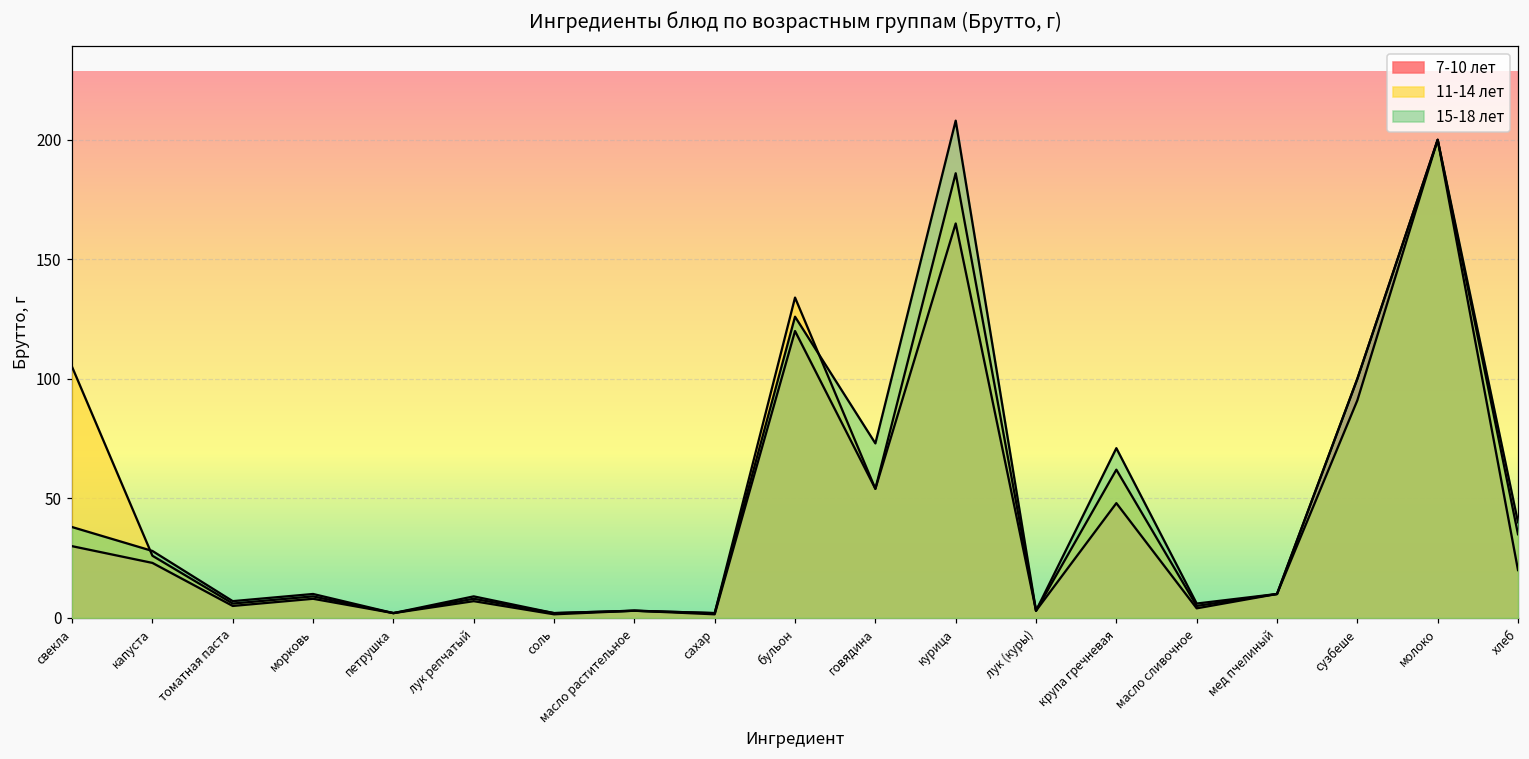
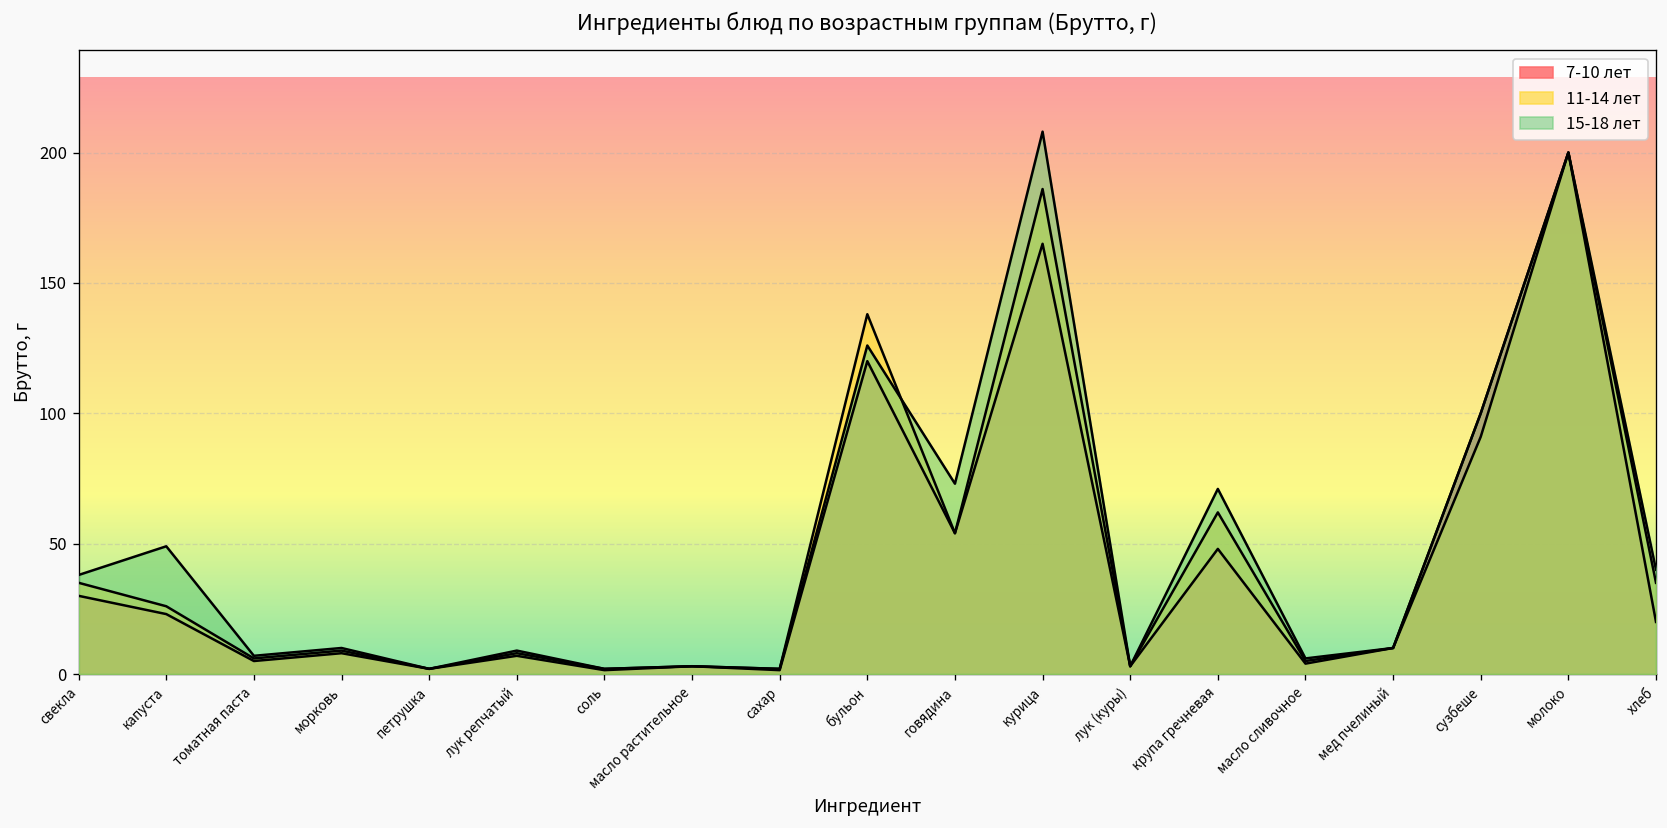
  {
    "7-10 лет": {
      "свекла": 30,
      "капуста": 23,
      "бульон": 120,
      "курица": 165,
      "крупа гречневая": 48,
      "хлеб": 20
    },
    "11-14 лет": {
-     "свекла": 105,
+     "свекла": 35,
      "капуста": 26,
-     "бульон": 134,
+     "бульон": 138,
      "курица": 186,
      "крупа гречневая": 62,
      "сузбеше": 91,
      "хлеб": 35
    },
    "15-18 лет": {
      "свекла": 38,
-     "капуста": 28,
+     "капуста": 49,
      "бульон": 126,
      "говядина": 73,
      "курица": 208,
      "крупа гречневая": 71,
      "хлеб": 40
    }
  }
